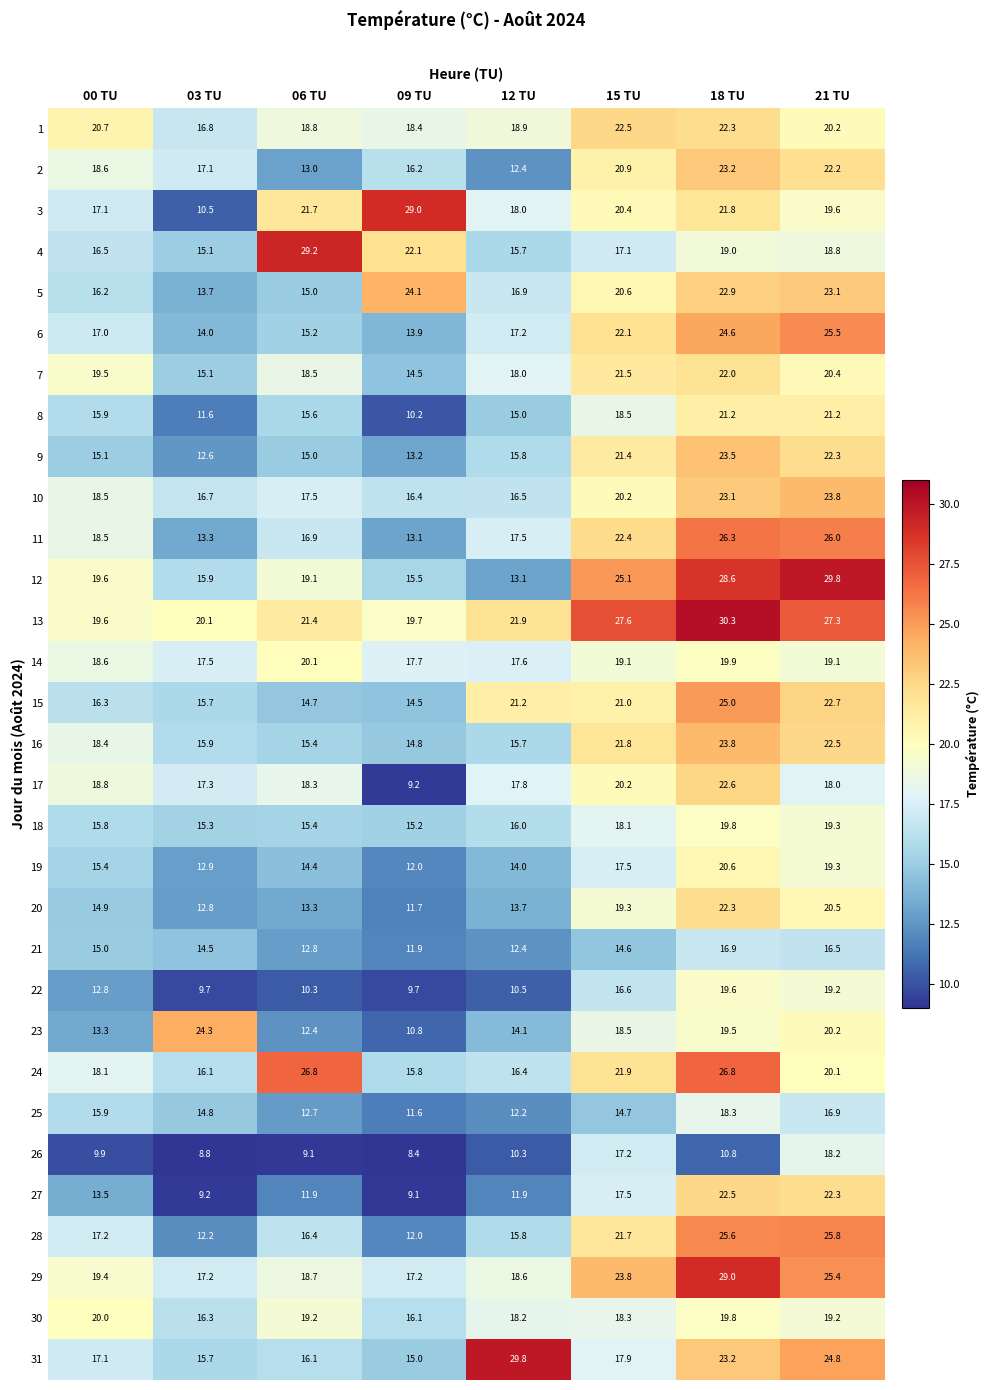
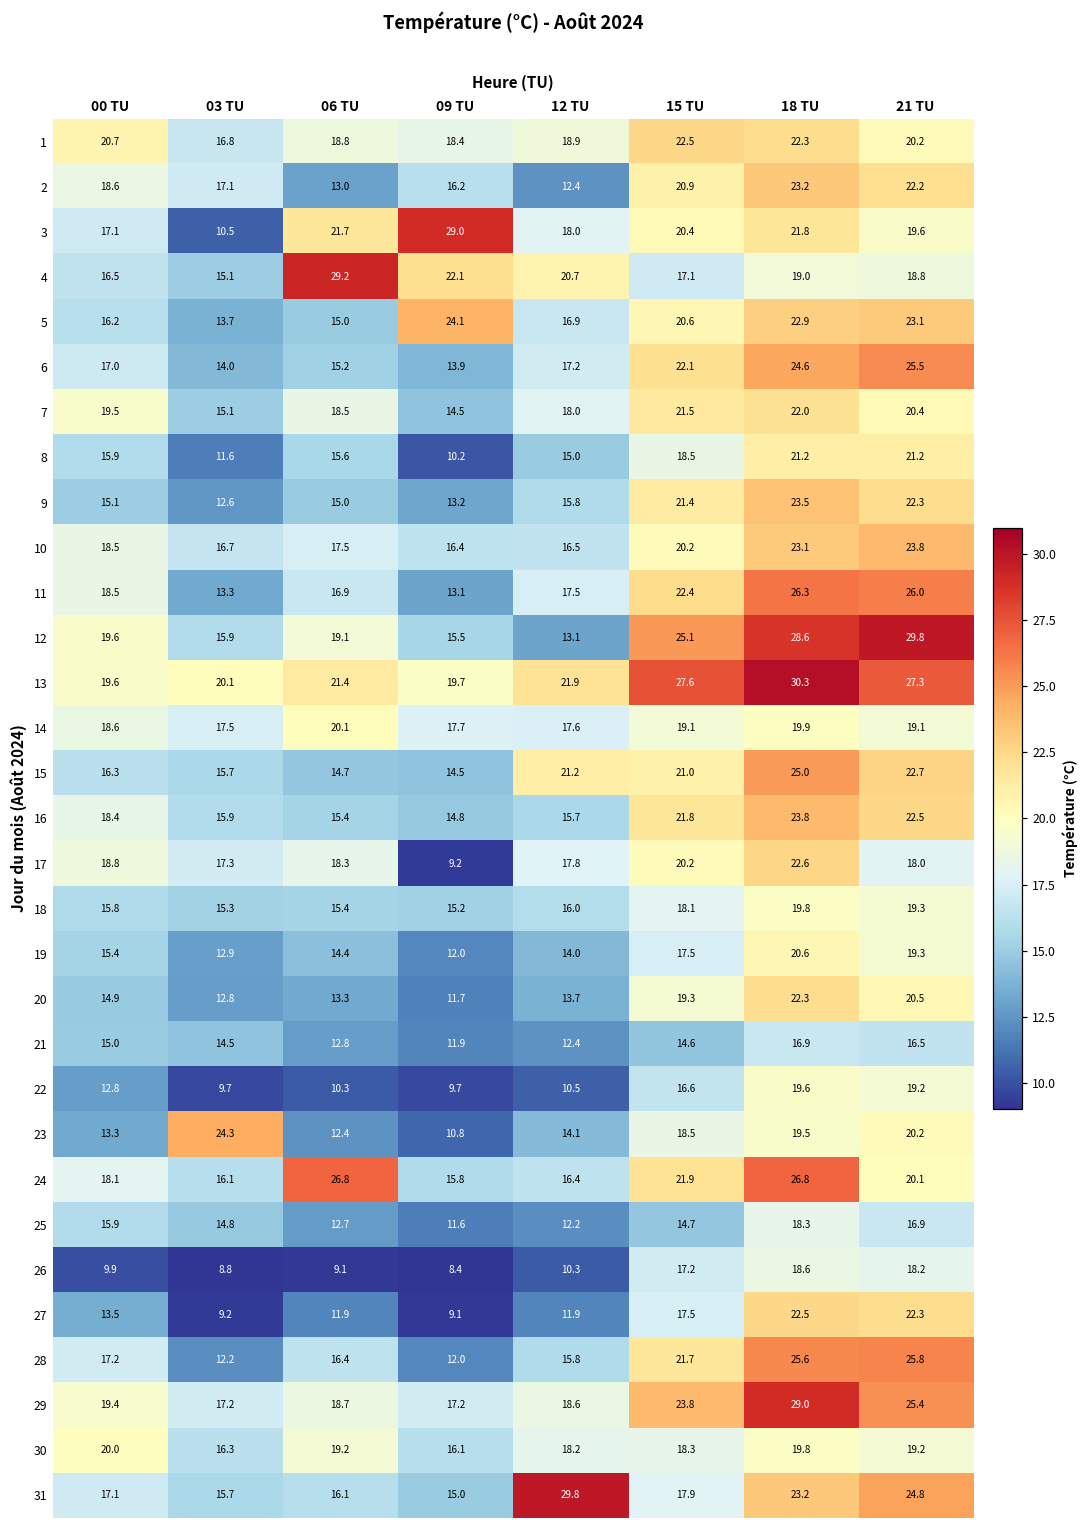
  {
    "4": {
      "00 TU": 16.5,
      "03 TU": 15.1,
      "06 TU": 29.2,
      "09 TU": 22.1,
-     "12 TU": 15.7,
+     "12 TU": 20.7,
      "15 TU": 17.1,
      "18 TU": 19.0,
      "21 TU": 18.8
    },
    "26": {
      "00 TU": 9.9,
      "03 TU": 8.8,
      "06 TU": 9.1,
      "09 TU": 8.4,
      "12 TU": 10.3,
      "15 TU": 17.2,
-     "18 TU": 10.8,
+     "18 TU": 18.6,
      "21 TU": 18.2
    }
  }
